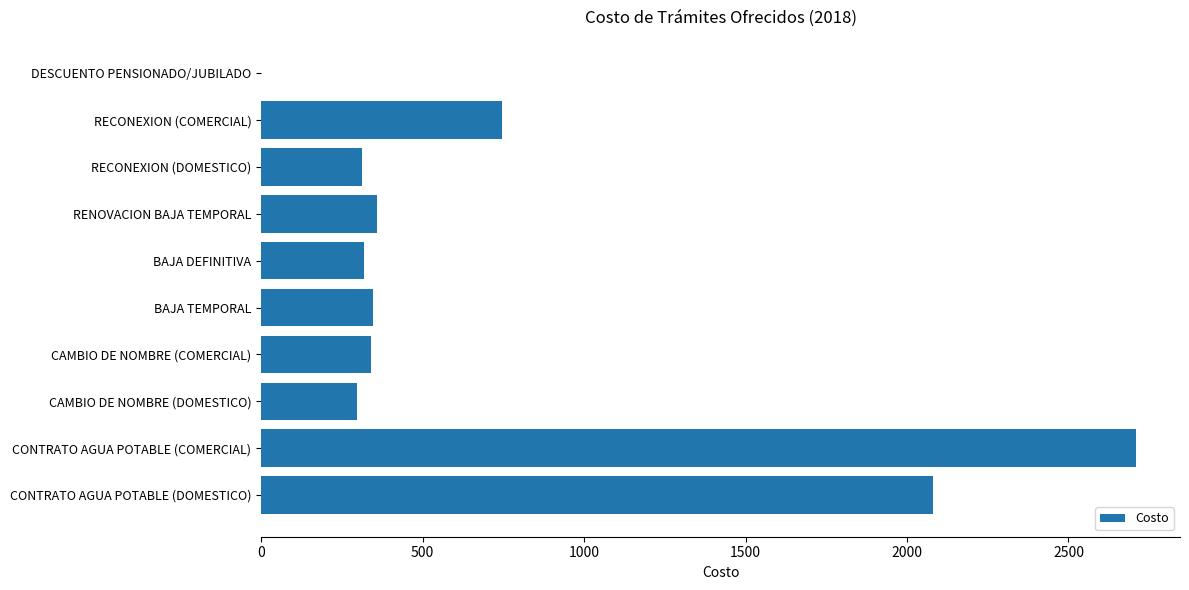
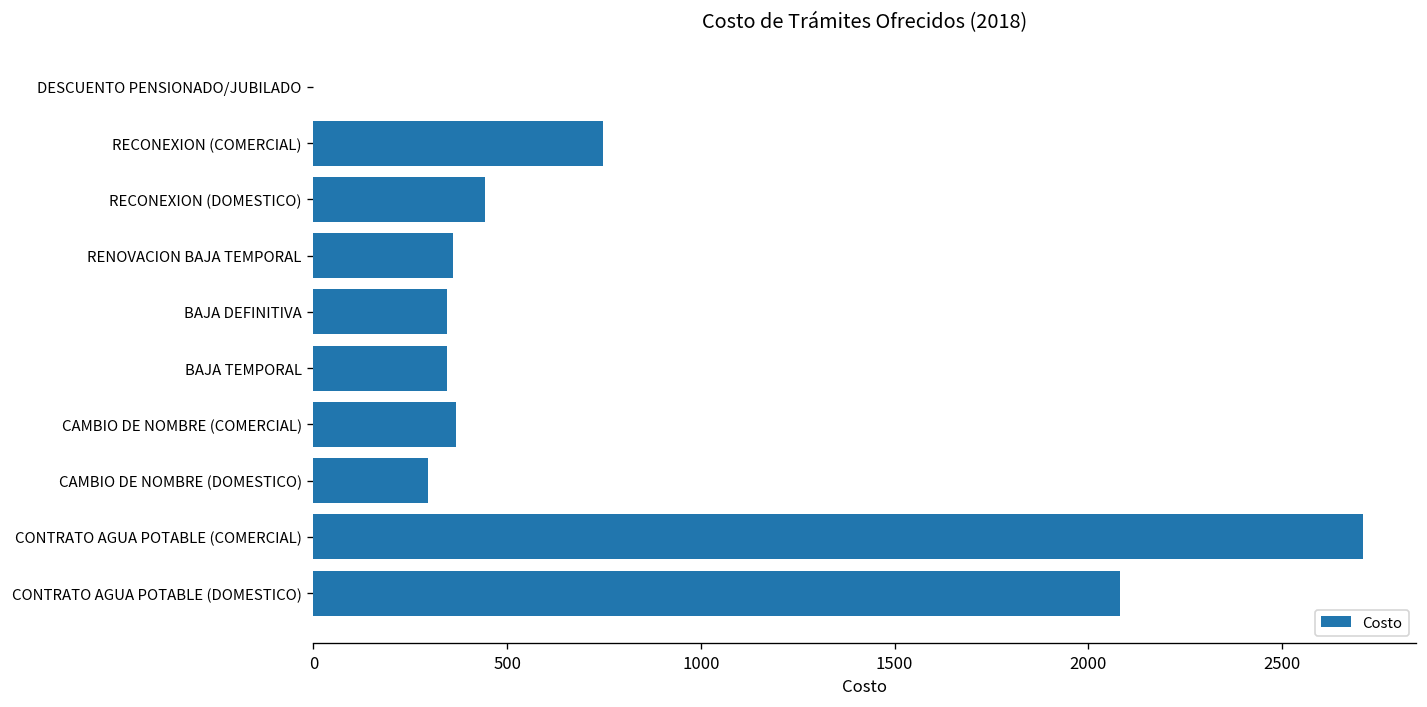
  {
    "DESCUENTO PENSIONADO/JUBILADO": 0,
    "RECONEXION (COMERCIAL)": 750,
-   "RECONEXION (DOMESTICO)": 310,
+   "RECONEXION (DOMESTICO)": 440,
    "RENOVACION BAJA TEMPORAL": 360,
-   "BAJA DEFINITIVA": 320,
+   "BAJA DEFINITIVA": 350,
    "BAJA TEMPORAL": 350,
-   "CAMBIO DE NOMBRE (COMERCIAL)": 340,
+   "CAMBIO DE NOMBRE (COMERCIAL)": 370,
    "CAMBIO DE NOMBRE (DOMESTICO)": 300,
    "CONTRATO AGUA POTABLE (COMERCIAL)": 2710,
    "CONTRATO AGUA POTABLE (DOMESTICO)": 2080
  }
